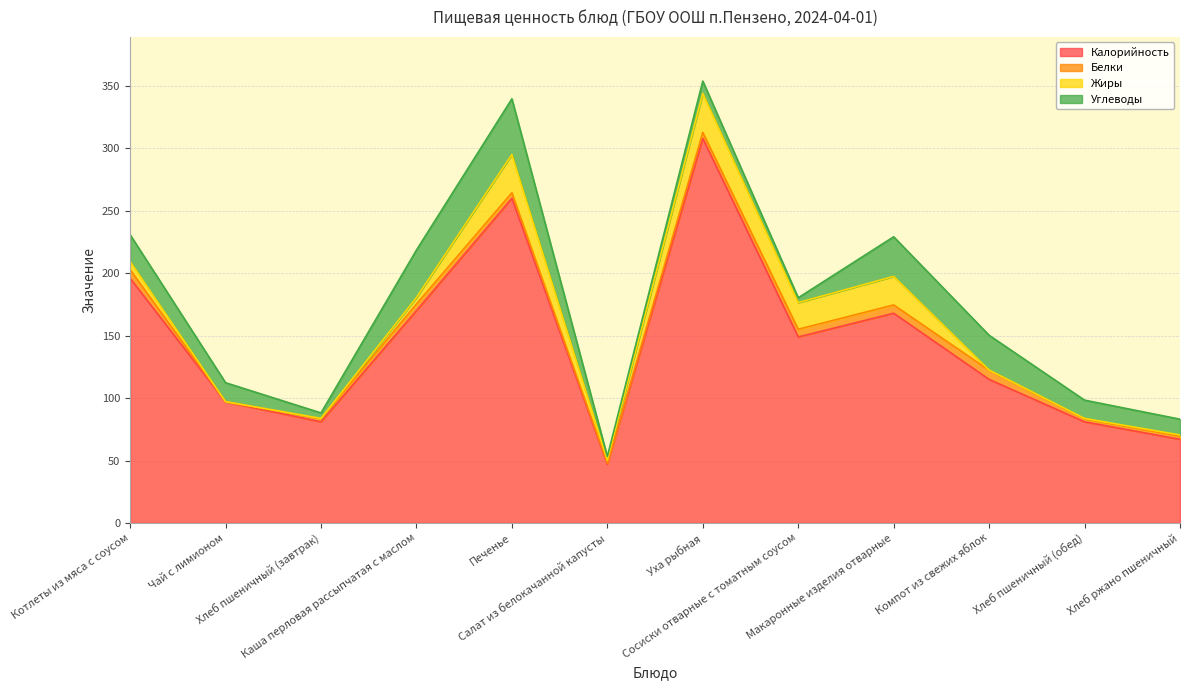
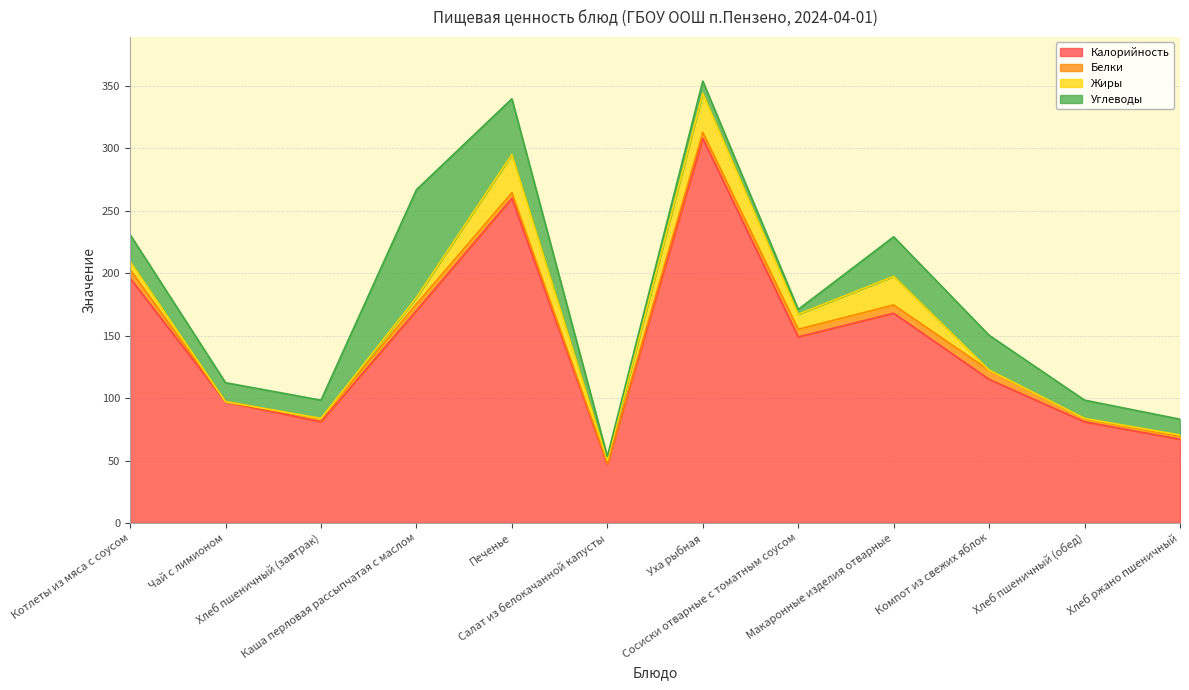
  {
    "Калорийность": {
      "Котлеты из мяса с соусом": 196,
      "Хлеб пшеничный (завтрак)": 81,
      "Каша перловая рассыпчатая с маслом": 170,
      "Печенье": 260,
      "Уха рыбная": 308,
      "Сосиски отварные с томатным соусом": 149,
      "Макаронные изделия отварные": 168,
      "Компот из свежих яблок": 115,
      "Хлеб пшеничный (обед)": 81,
      "Хлеб ржано пшеничный": 67
    },
    "Белки": {
      "Котлеты из мяса с соусом": 7,
      "Каша перловая рассыпчатая с маслом": 5,
      "Печенье": 5,
      "Уха рыбная": 5,
      "Сосиски отварные с томатным соусом": 6,
      "Макаронные изделия отварные": 7
    },
    "Жиры": {
      "Котлеты из мяса с соусом": 6,
      "Каша перловая рассыпчатая с маслом": 5,
      "Печенье": 31,
      "Салат из белокачанной капусты": 3,
      "Уха рыбная": 31,
-     "Сосиски отварные с томатным соусом": 21,
+     "Сосиски отварные с томатным соусом": 12,
      "Макаронные изделия отварные": 23
    },
    "Углеводы": {
      "Котлеты из мяса с соусом": 22,
      "Чай с лимионом": 15,
-     "Хлеб пшеничный (завтрак)": 4,
-     "Каша перловая рассыпчатая с маслом": 38,
+     "Хлеб пшеничный (завтрак)": 15,
+     "Каша перловая рассыпчатая с маслом": 86,
      "Печенье": 45,
      "Салат из белокачанной капусты": 3,
      "Уха рыбная": 10,
      "Сосиски отварные с томатным соусом": 4,
      "Макаронные изделия отварные": 32,
      "Компот из свежих яблок": 28,
      "Хлеб пшеничный (обед)": 15,
      "Хлеб ржано пшеничный": 13
    }
  }
